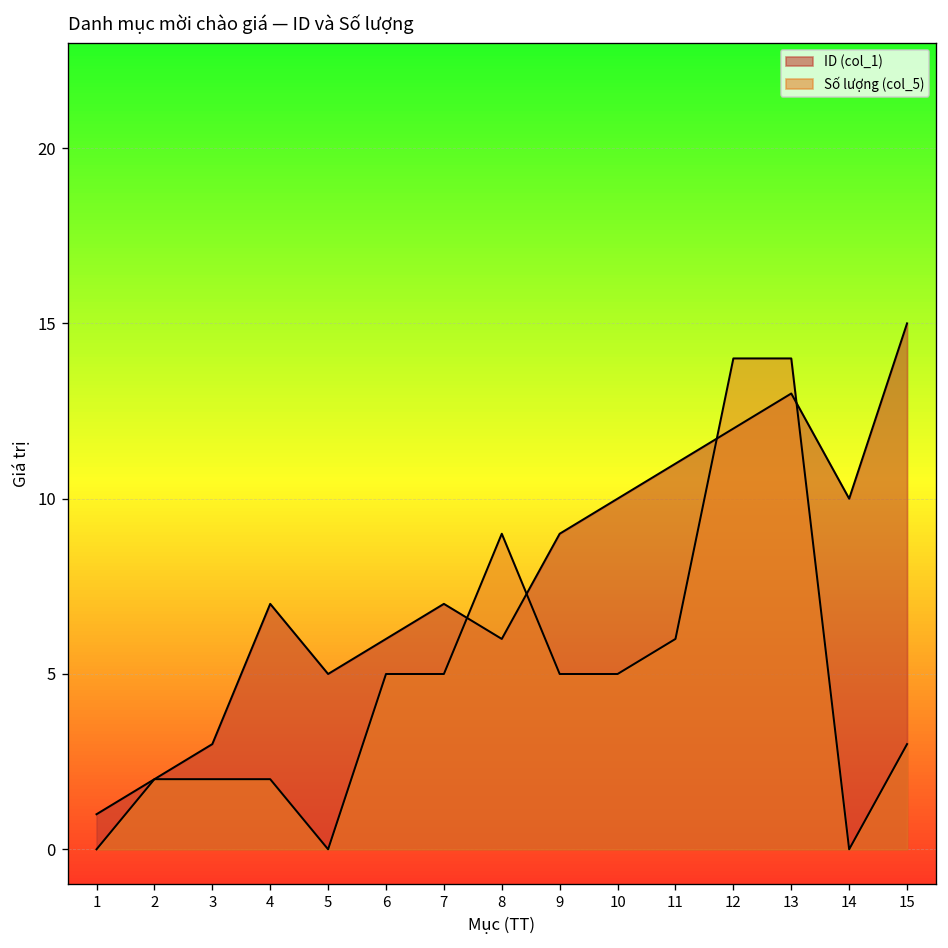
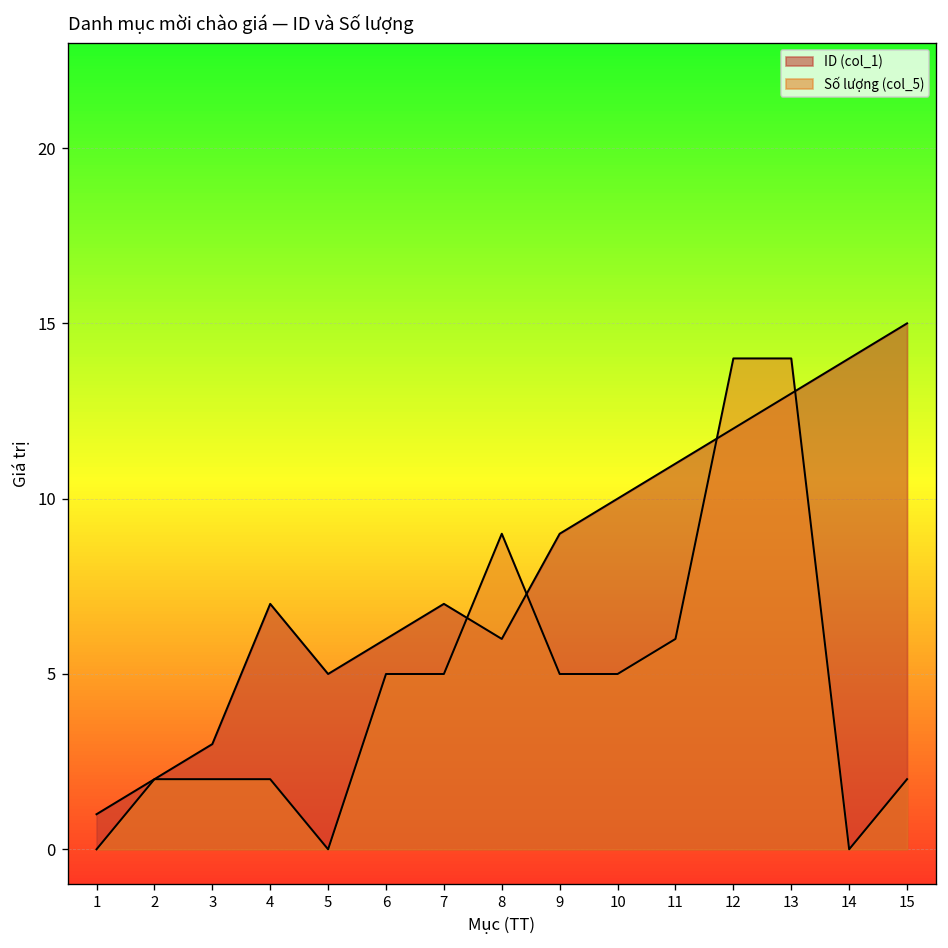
  {
    "ID (col_1)": {
      "1": 1,
      "3": 3,
      "4": 7,
      "5": 5,
      "6": 6,
      "7": 7,
      "8": 6,
      "9": 9,
      "10": 10,
      "11": 11,
      "12": 12,
      "13": 13,
-     "14": 10,
+     "14": 14,
      "15": 15
    },
    "Số lượng (col_5)": {
      "1": 0,
      "3": 2,
      "4": 2,
      "5": 0,
      "6": 5,
      "7": 5,
      "8": 9,
      "9": 5,
      "10": 5,
      "11": 6,
      "12": 14,
      "13": 14,
      "14": 0,
-     "15": 3
+     "15": 2
    }
  }
